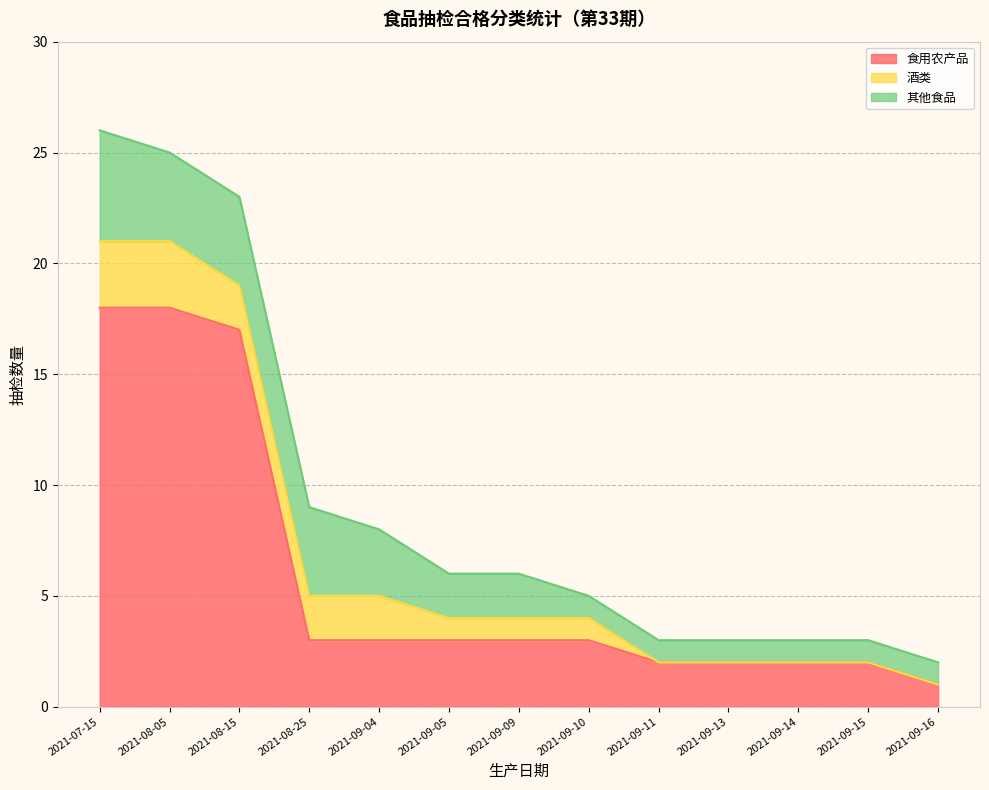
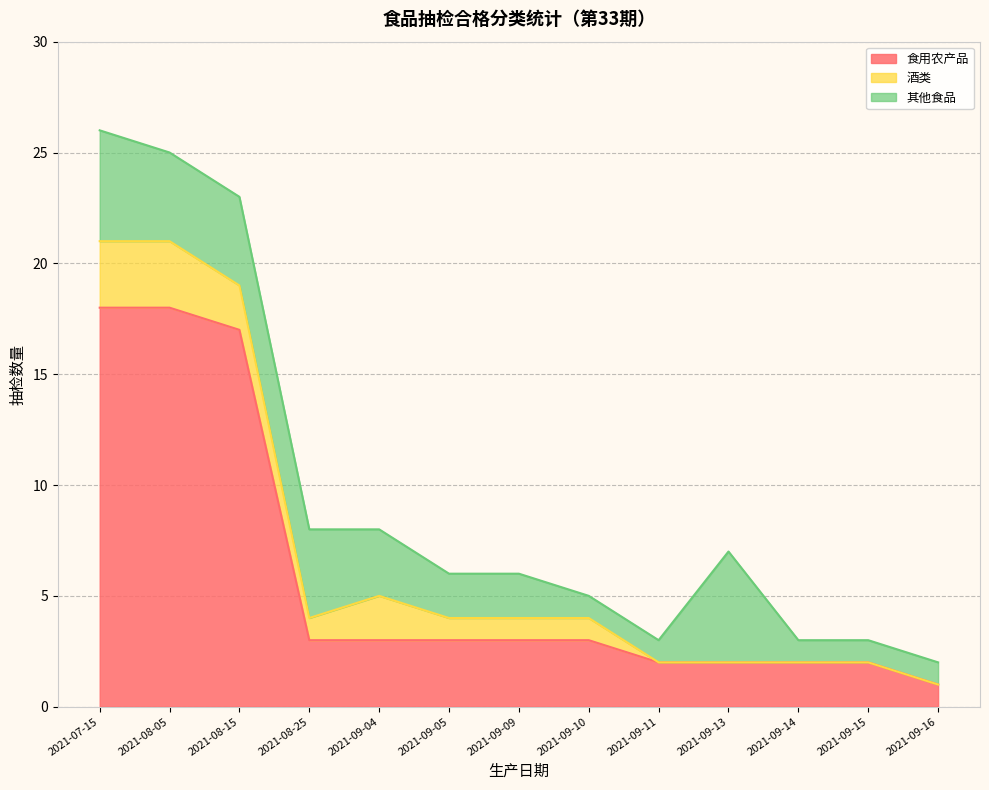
  {
    "食用农产品": {
      "2021-07-15": 18,
      "2021-08-05": 18,
      "2021-08-15": 17,
      "2021-08-25": 3,
      "2021-09-04": 3,
      "2021-09-05": 3,
      "2021-09-09": 3,
      "2021-09-10": 3
    },
    "酒类": {
      "2021-07-15": 3,
      "2021-08-05": 3,
      "2021-08-15": 2,
-     "2021-08-25": 2,
+     "2021-08-25": 1,
      "2021-09-04": 2,
      "2021-09-05": 1,
      "2021-09-09": 1,
      "2021-09-10": 1
    },
    "其他食品": {
      "2021-07-15": 5,
      "2021-08-05": 4,
      "2021-08-15": 4,
      "2021-08-25": 4,
      "2021-09-04": 3,
      "2021-09-05": 2,
      "2021-09-09": 2,
      "2021-09-10": 1,
      "2021-09-11": 1,
-     "2021-09-13": 1,
+     "2021-09-13": 5,
      "2021-09-14": 1,
      "2021-09-15": 1,
      "2021-09-16": 1
    }
  }
